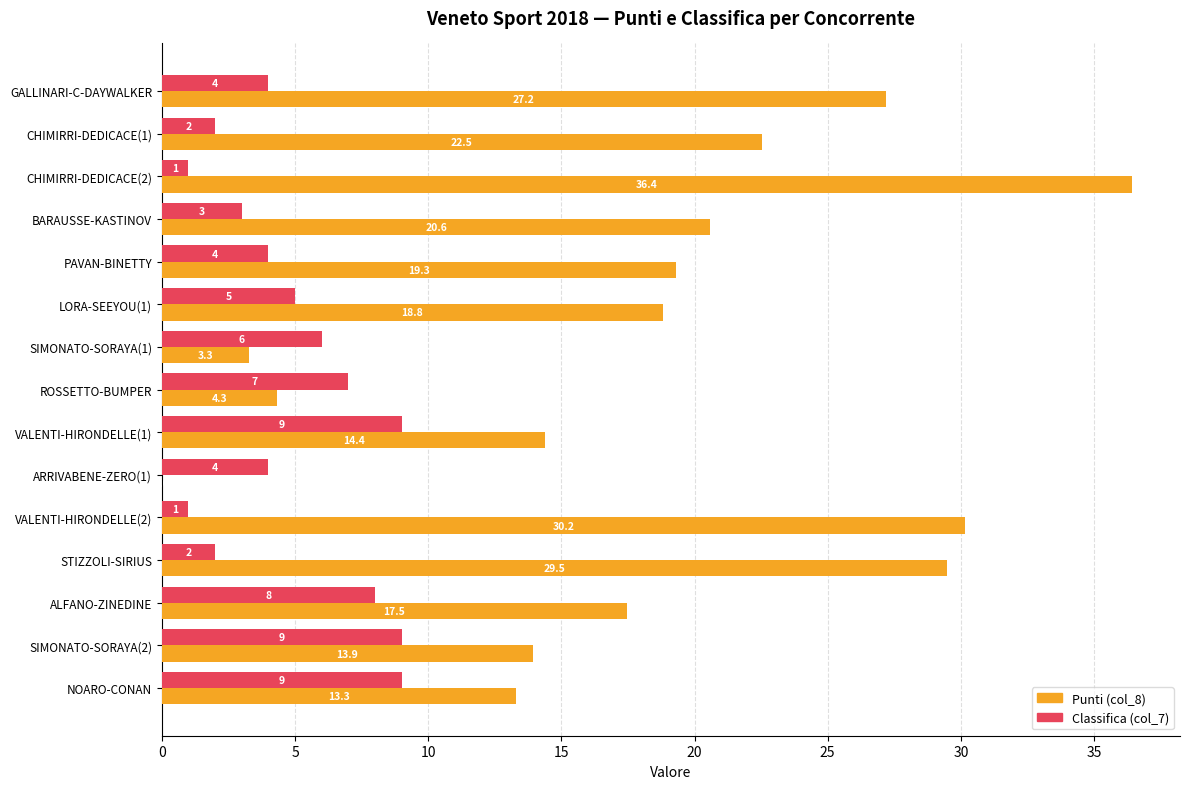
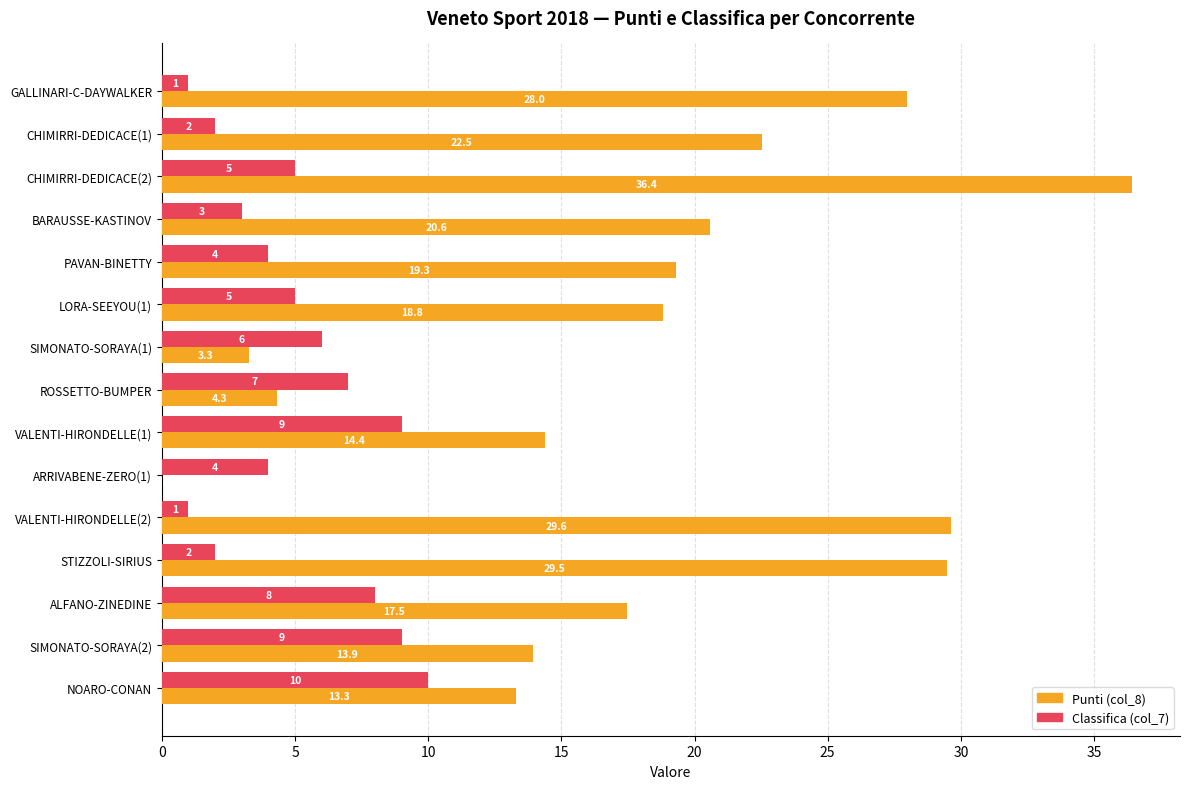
  {
    "Punti (col_8)": {
-     "GALLINARI-C-DAYWALKER": 27.2,
+     "GALLINARI-C-DAYWALKER": 28.0,
      "CHIMIRRI-DEDICACE(1)": 22.5,
      "CHIMIRRI-DEDICACE(2)": 36.4,
      "BARAUSSE-KASTINOV": 20.6,
      "PAVAN-BINETTY": 19.3,
      "LORA-SEEYOU(1)": 18.8,
      "SIMONATO-SORAYA(1)": 3.3,
      "ROSSETTO-BUMPER": 4.3,
      "VALENTI-HIRONDELLE(1)": 14.4,
-     "VALENTI-HIRONDELLE(2)": 30.2,
+     "VALENTI-HIRONDELLE(2)": 29.6,
      "STIZZOLI-SIRIUS": 29.5,
      "ALFANO-ZINEDINE": 17.5,
      "SIMONATO-SORAYA(2)": 13.9,
      "NOARO-CONAN": 13.3
    },
    "Classifica (col_7)": {
-     "GALLINARI-C-DAYWALKER": 4,
+     "GALLINARI-C-DAYWALKER": 1,
      "CHIMIRRI-DEDICACE(1)": 2,
-     "CHIMIRRI-DEDICACE(2)": 1,
+     "CHIMIRRI-DEDICACE(2)": 5,
      "BARAUSSE-KASTINOV": 3,
      "PAVAN-BINETTY": 4,
      "LORA-SEEYOU(1)": 5,
      "SIMONATO-SORAYA(1)": 6,
      "ROSSETTO-BUMPER": 7,
      "VALENTI-HIRONDELLE(1)": 9,
      "ARRIVABENE-ZERO(1)": 4,
      "VALENTI-HIRONDELLE(2)": 1,
      "STIZZOLI-SIRIUS": 2,
      "ALFANO-ZINEDINE": 8,
      "SIMONATO-SORAYA(2)": 9,
-     "NOARO-CONAN": 9
+     "NOARO-CONAN": 10
    }
  }
